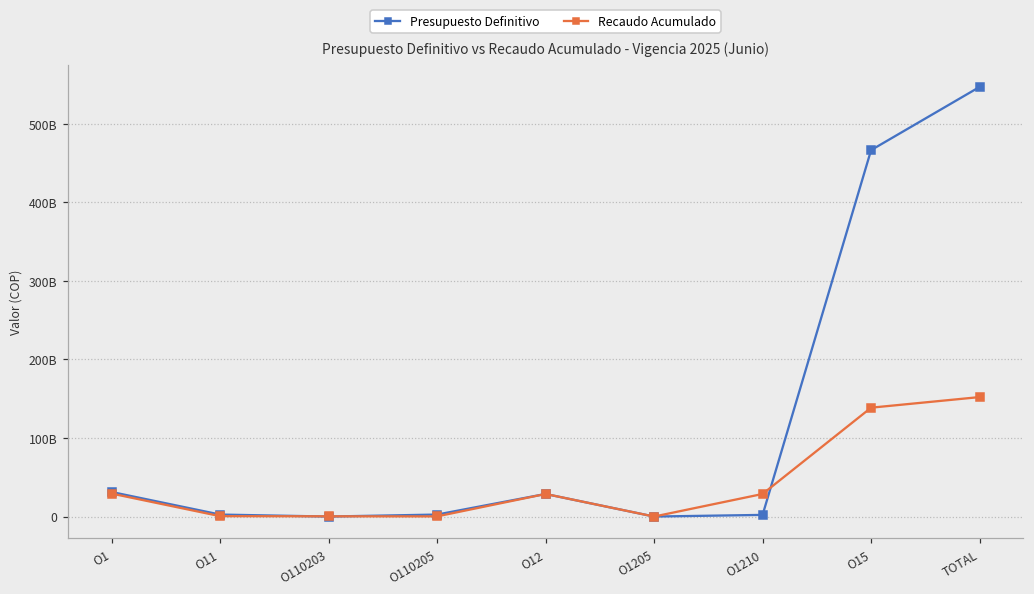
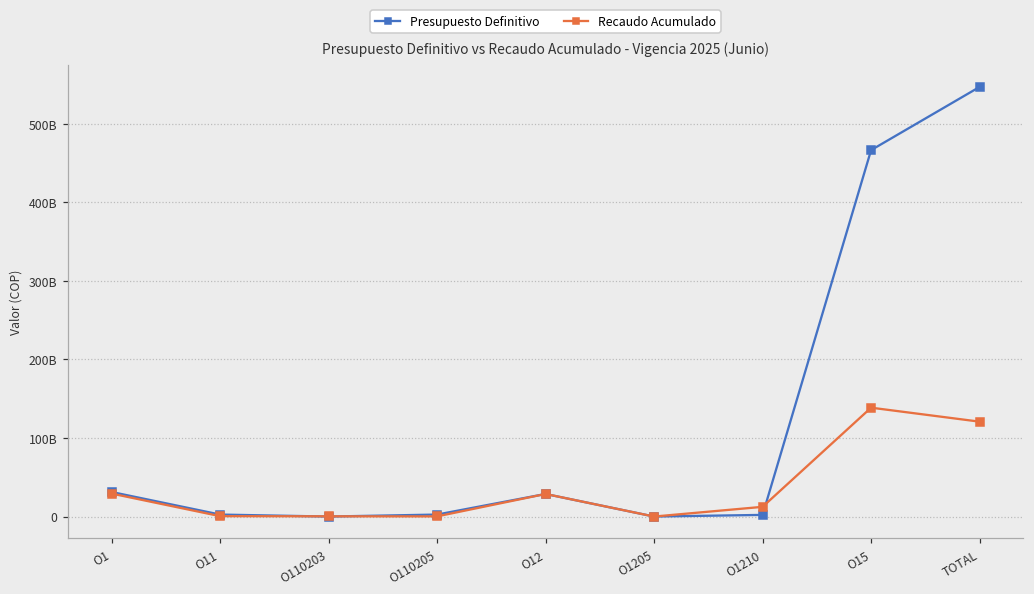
  {
    "Presupuesto Definitivo": {
      "O1210": 0,
      "O15": 470000000000,
      "TOTAL": 550000000000
    },
    "Recaudo Acumulado": {
-     "O1210": 30000000000,
+     "O1210": 10000000000,
      "O15": 140000000000,
-     "TOTAL": 150000000000
+     "TOTAL": 120000000000
    }
  }
